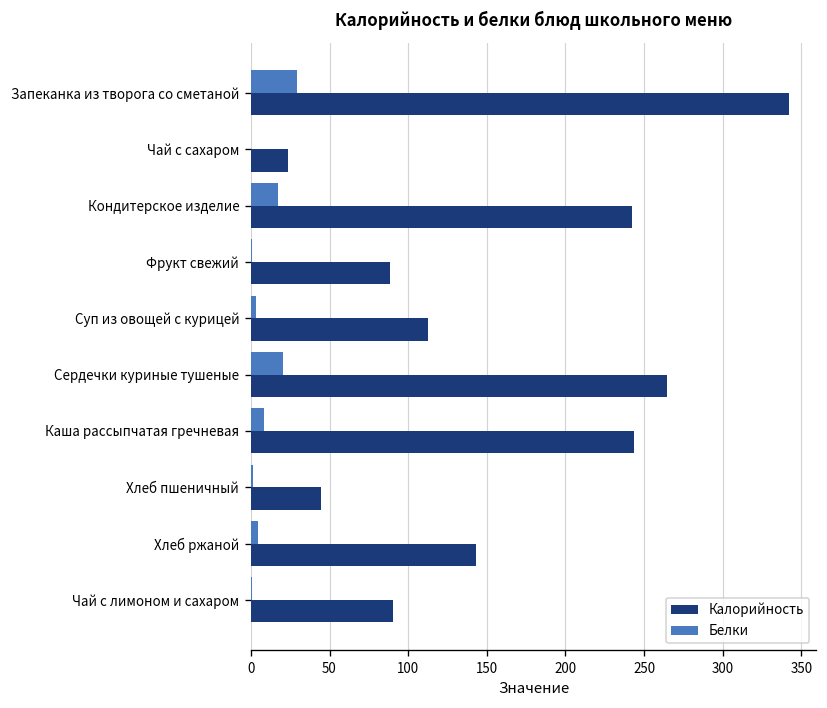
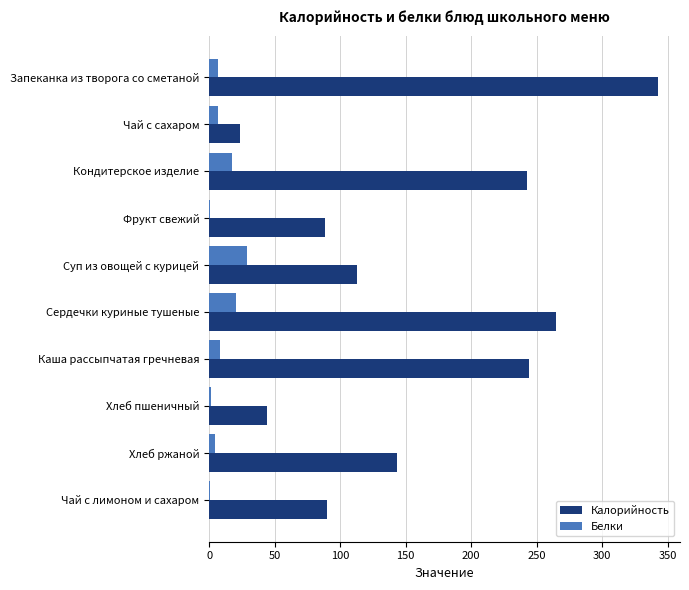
  {
    "Калорийность": {
      "Запеканка из творога со сметаной": 342,
      "Чай с сахаром": 23,
      "Кондитерское изделие": 242,
      "Фрукт свежий": 89,
      "Суп из овощей с курицей": 113,
      "Сердечки куриные тушеные": 265,
      "Каша рассыпчатая гречневая": 244,
      "Хлеб пшеничный": 45,
      "Хлеб ржаной": 143,
      "Чай с лимоном и сахаром": 90
    },
    "Белки": {
-     "Запеканка из творога со сметаной": 29,
-     "Чай с сахаром": 0,
+     "Запеканка из творога со сметаной": 7,
+     "Чай с сахаром": 7,
      "Кондитерское изделие": 17,
-     "Суп из овощей с курицей": 3,
+     "Суп из овощей с курицей": 29,
      "Сердечки куриные тушеные": 20,
      "Каша рассыпчатая гречневая": 9,
      "Хлеб ржаной": 4
    }
  }
